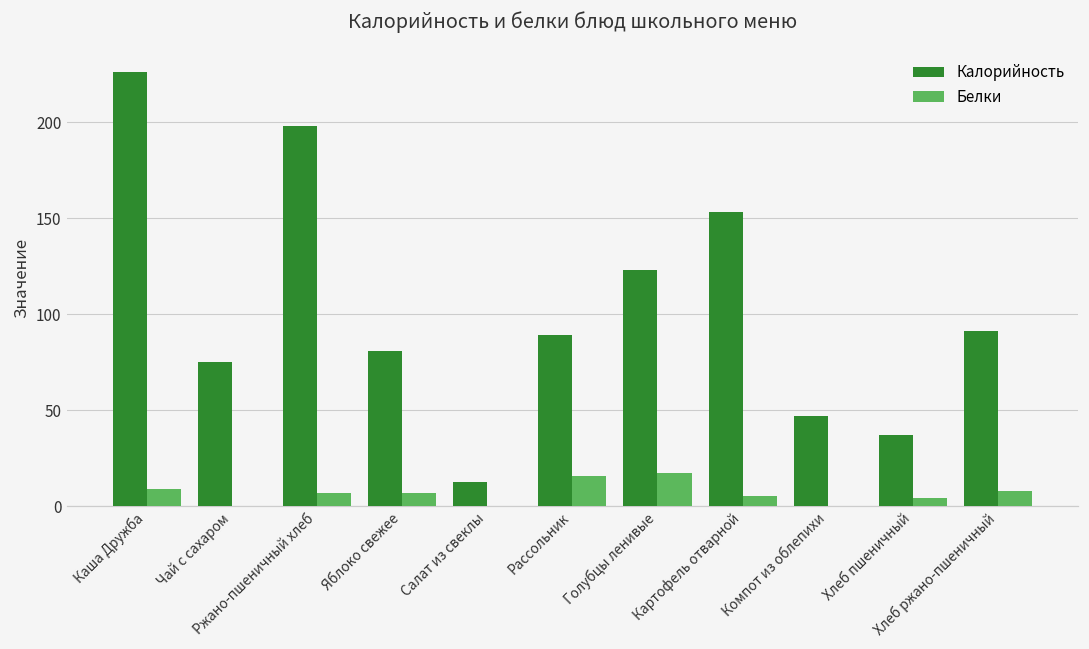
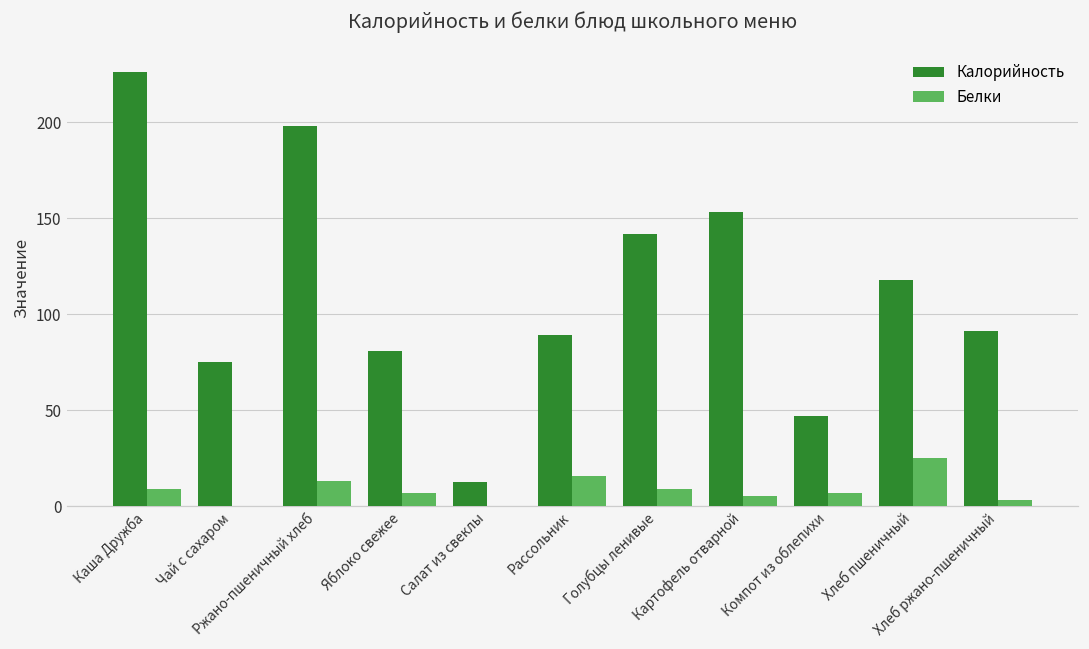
  {
    "Калорийность": {
      "Каша Дружба": 226,
      "Чай с сахаром": 75,
      "Ржано-пшеничный хлеб": 198,
      "Яблоко свежее": 81,
      "Салат из свеклы": 12,
      "Рассольник": 89,
-     "Голубцы ленивые": 123,
+     "Голубцы ленивые": 142,
      "Картофель отварной": 153,
      "Компот из облепихи": 47,
-     "Хлеб пшеничный": 37,
+     "Хлеб пшеничный": 118,
      "Хлеб ржано-пшеничный": 91
    },
    "Белки": {
      "Каша Дружба": 9,
      "Чай с сахаром": 0,
-     "Ржано-пшеничный хлеб": 7,
+     "Ржано-пшеничный хлеб": 13,
      "Яблоко свежее": 7,
      "Салат из свеклы": 0,
      "Рассольник": 16,
-     "Голубцы ленивые": 17,
+     "Голубцы ленивые": 9,
      "Картофель отварной": 5,
-     "Компот из облепихи": 0,
-     "Хлеб пшеничный": 4,
-     "Хлеб ржано-пшеничный": 8
+     "Компот из облепихи": 7,
+     "Хлеб пшеничный": 25,
+     "Хлеб ржано-пшеничный": 3
    }
  }
